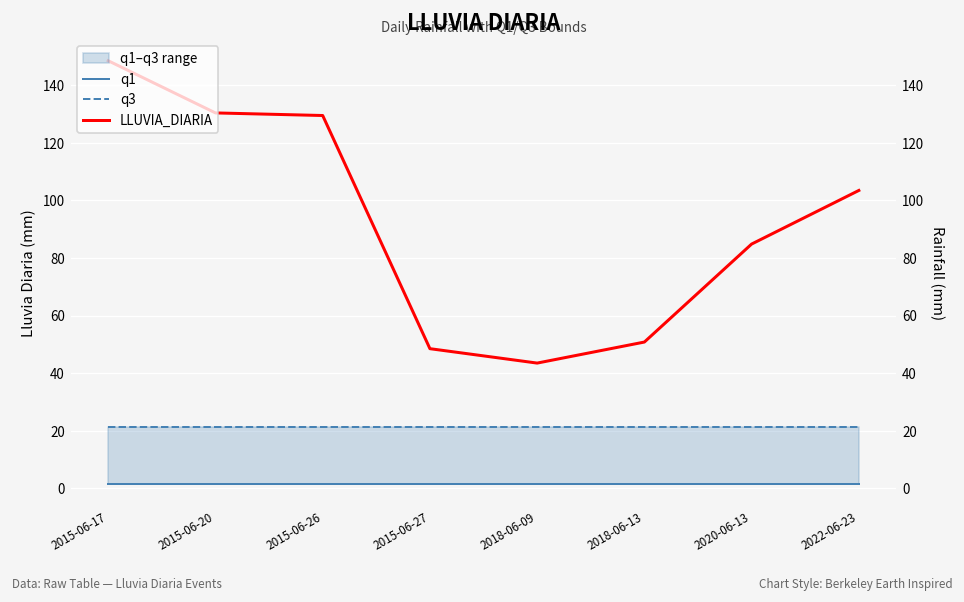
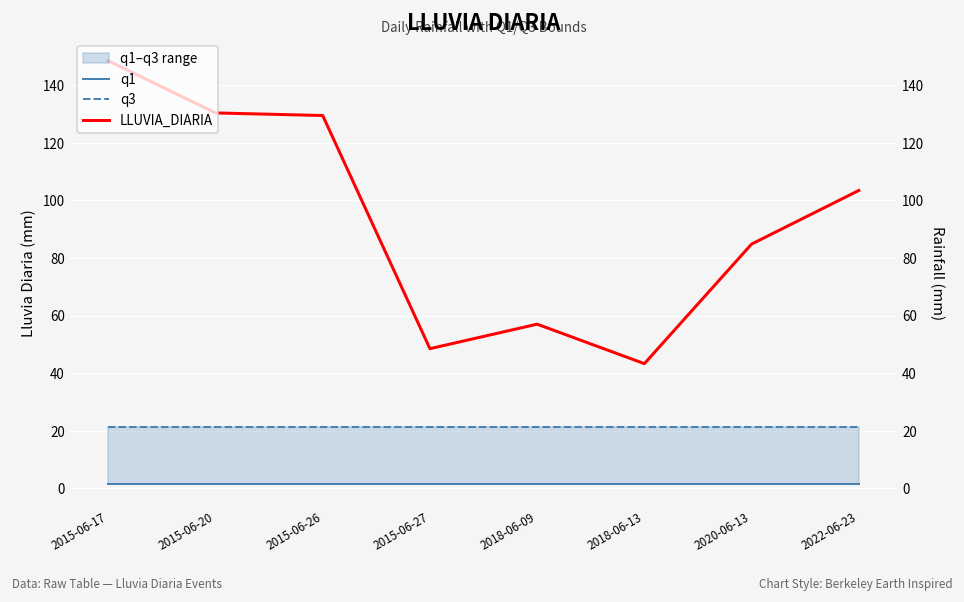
  {
    "LLUVIA_DIARIA": {
      "2015-06-26": 129,
      "2015-06-27": 49,
-     "2018-06-09": 44,
-     "2018-06-13": 51,
+     "2018-06-09": 57,
+     "2018-06-13": 43,
      "2020-06-13": 85,
      "2022-06-23": 103
    }
  }
